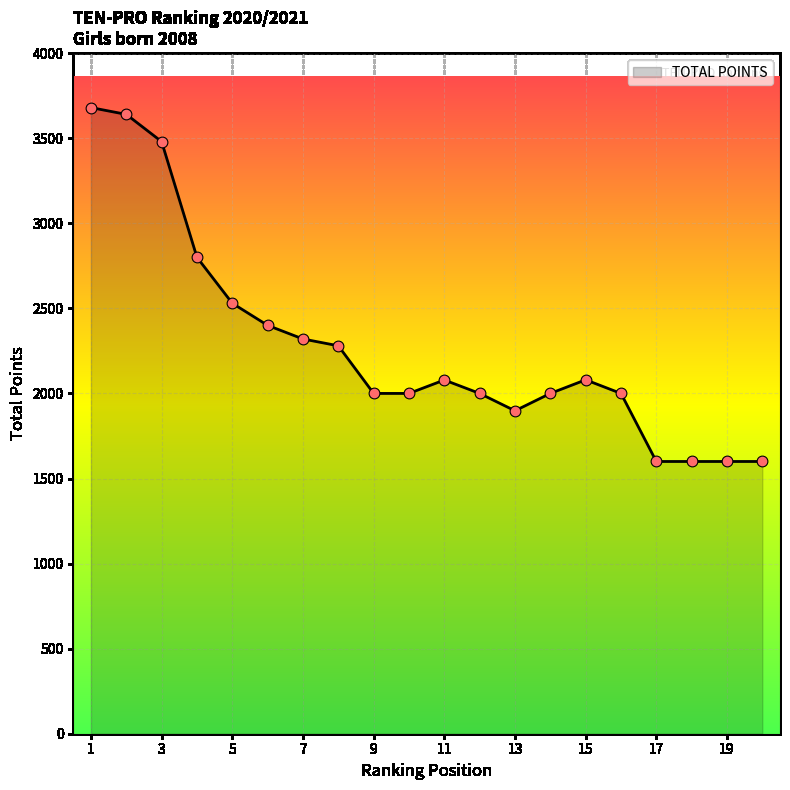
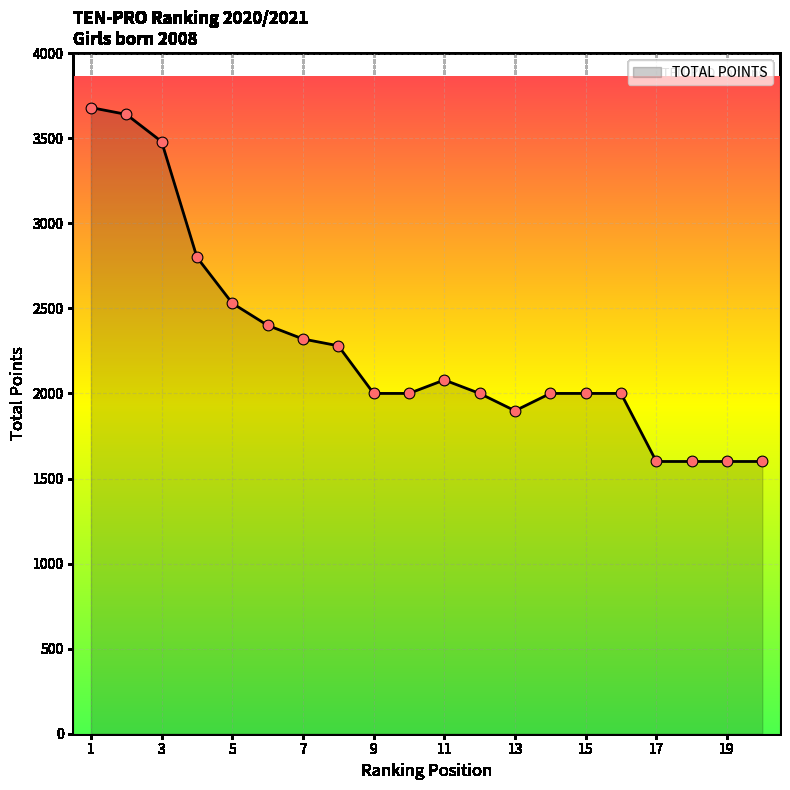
  {
    "1": 3680,
    "3": 3480,
    "5": 2530,
    "7": 2320,
    "9": 2000,
    "11": 2080,
    "13": 1900,
-   "15": 2080,
+   "15": 2000,
    "17": 1600,
    "19": 1600
  }
